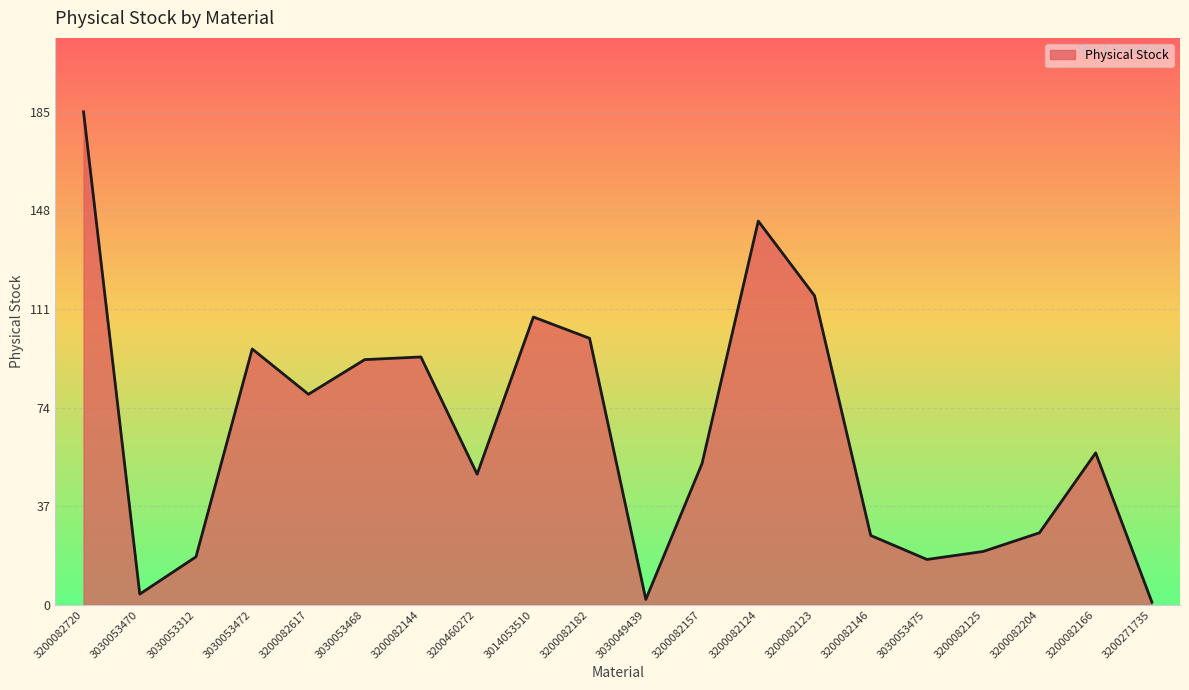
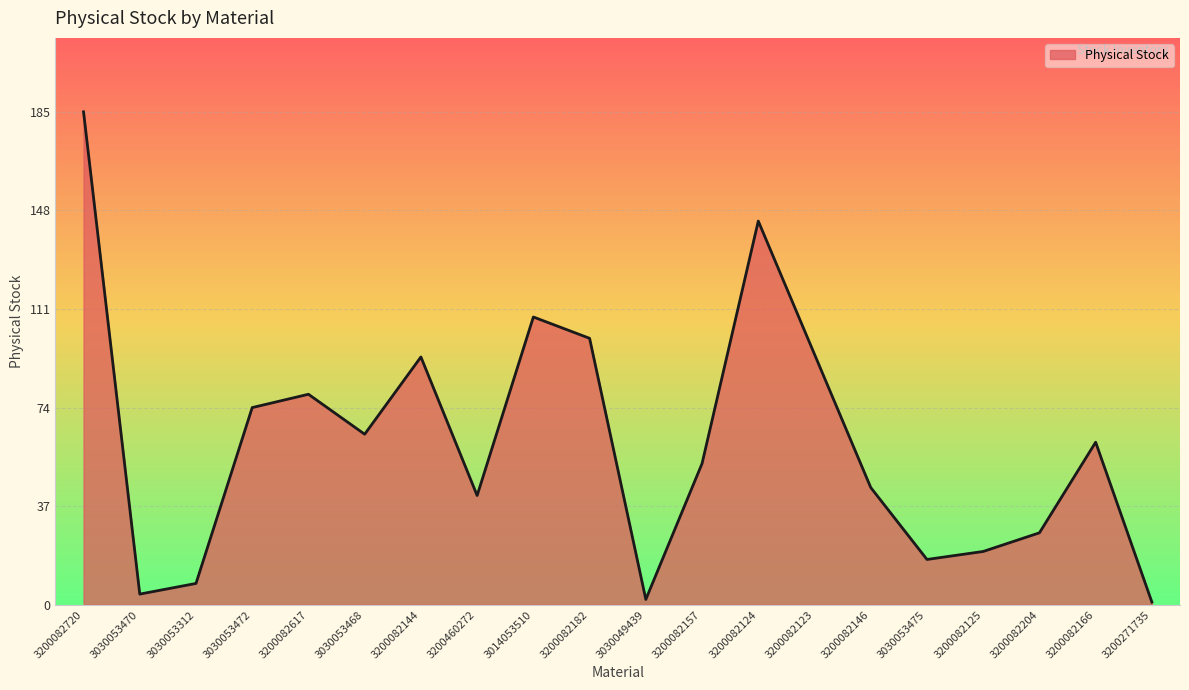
  {
    "3200082720": 185,
    "3030053470": 4,
-   "3030053312": 18,
-   "3030053472": 96,
+   "3030053312": 8,
+   "3030053472": 74,
    "3200082617": 79,
-   "3030053468": 92,
+   "3030053468": 64,
    "3200082144": 93,
-   "3200460272": 49,
+   "3200460272": 41,
    "3014053510": 108,
    "3200082182": 100,
    "3030049439": 2,
    "3200082157": 53,
    "3200082124": 144,
-   "3200082123": 116,
-   "3200082146": 26,
+   "3200082123": 94,
+   "3200082146": 44,
    "3030053475": 17,
    "3200082125": 20,
    "3200082204": 27,
-   "3200082166": 57,
+   "3200082166": 61,
    "3200271735": 1
  }
